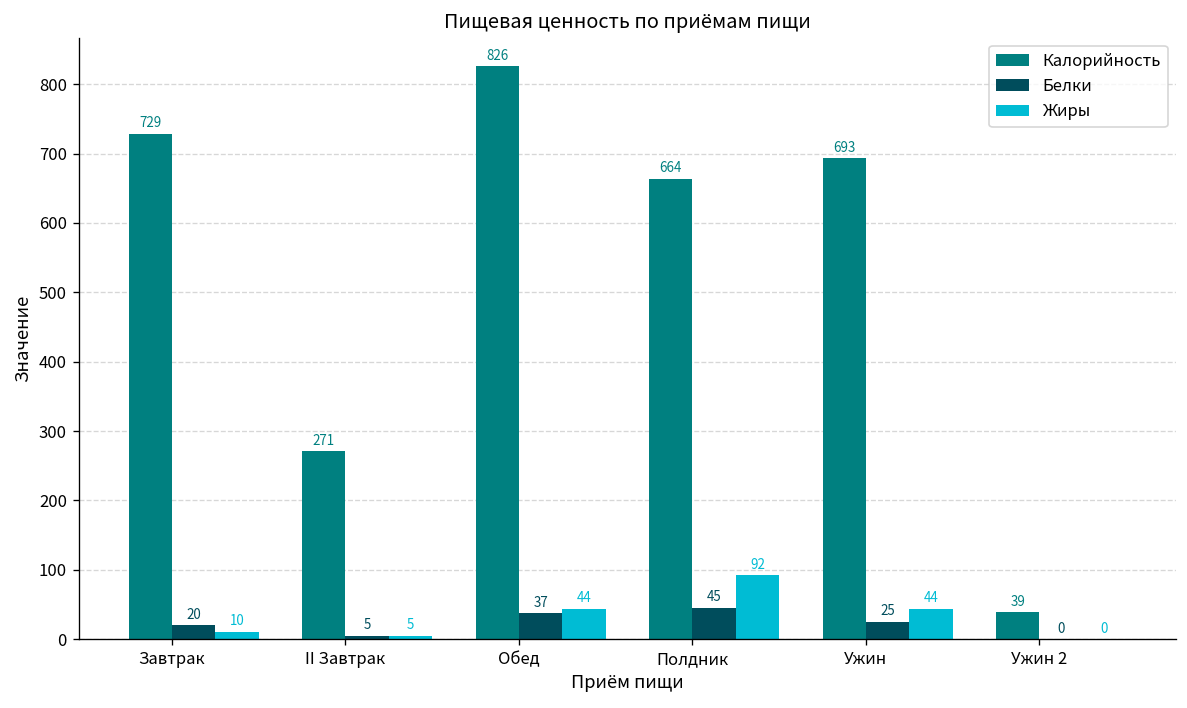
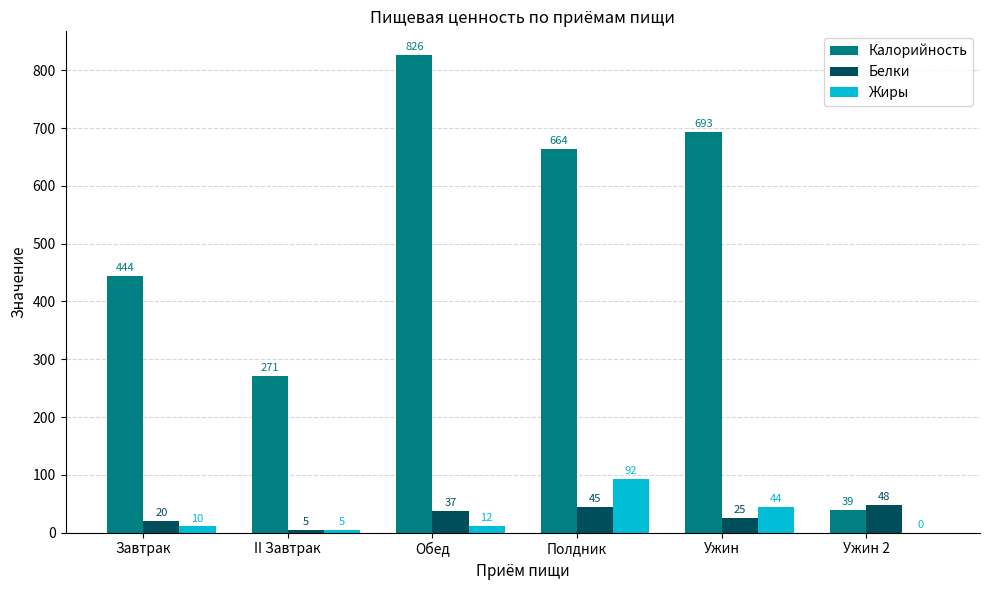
  {
    "Калорийность": {
-     "Завтрак": 729,
+     "Завтрак": 444,
      "II Завтрак": 271,
      "Обед": 826,
      "Полдник": 664,
      "Ужин": 693,
      "Ужин 2": 39
    },
    "Белки": {
      "Завтрак": 20,
      "II Завтрак": 5,
      "Обед": 37,
      "Полдник": 45,
      "Ужин": 25,
-     "Ужин 2": 0
+     "Ужин 2": 48
    },
    "Жиры": {
      "II Завтрак": 5,
-     "Обед": 44,
+     "Обед": 12,
      "Полдник": 92,
      "Ужин": 44,
      "Ужин 2": 0
    }
  }
